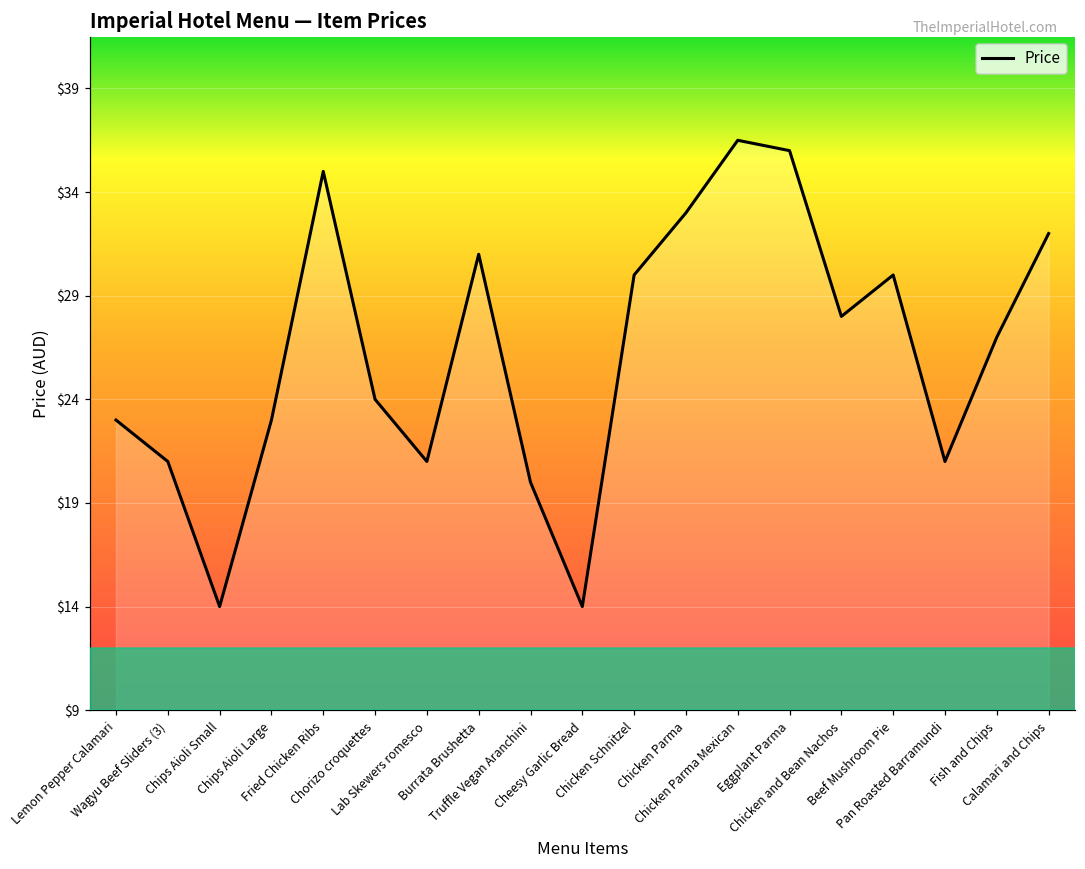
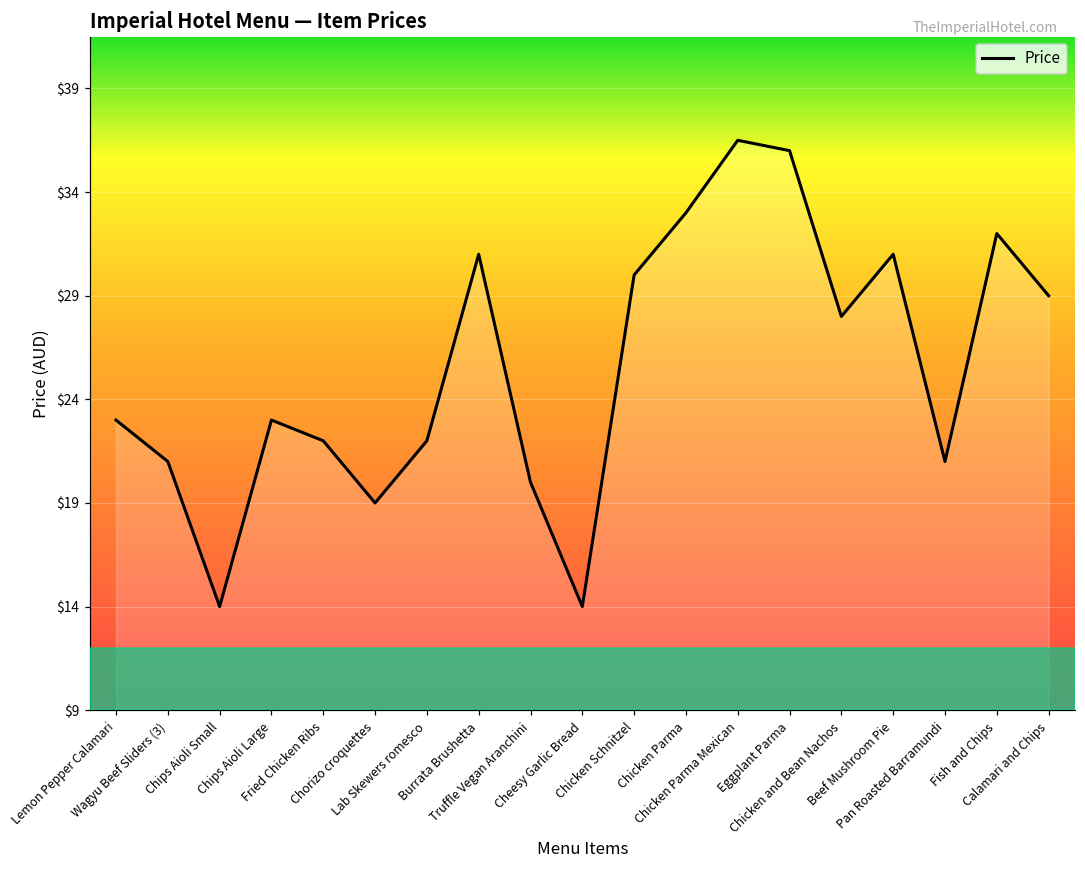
  {
    "Lemon Pepper Calamari": "$23",
    "Wagyu Beef Sliders (3)": "$21",
    "Chips Aioli Small": "$14",
    "Chips Aioli Large": "$23",
-   "Fried Chicken Ribs": "$35",
-   "Chorizo croquettes": "$24",
-   "Lab Skewers romesco": "$21",
+   "Fried Chicken Ribs": "$22",
+   "Chorizo croquettes": "$19",
+   "Lab Skewers romesco": "$22",
    "Burrata Brushetta": "$31",
    "Truffle Vegan Aranchini": "$20",
    "Cheesy Garlic Bread": "$14",
    "Chicken Schnitzel": "$30",
    "Chicken Parma": "$33",
    "Chicken Parma Mexican": "$36.5",
    "Eggplant Parma": "$36",
    "Chicken and Bean Nachos": "$28",
-   "Beef Mushroom Pie": "$30",
+   "Beef Mushroom Pie": "$31",
    "Pan Roasted Barramundi": "$21",
-   "Fish and Chips": "$27",
-   "Calamari and Chips": "$32"
+   "Fish and Chips": "$32",
+   "Calamari and Chips": "$29"
  }
